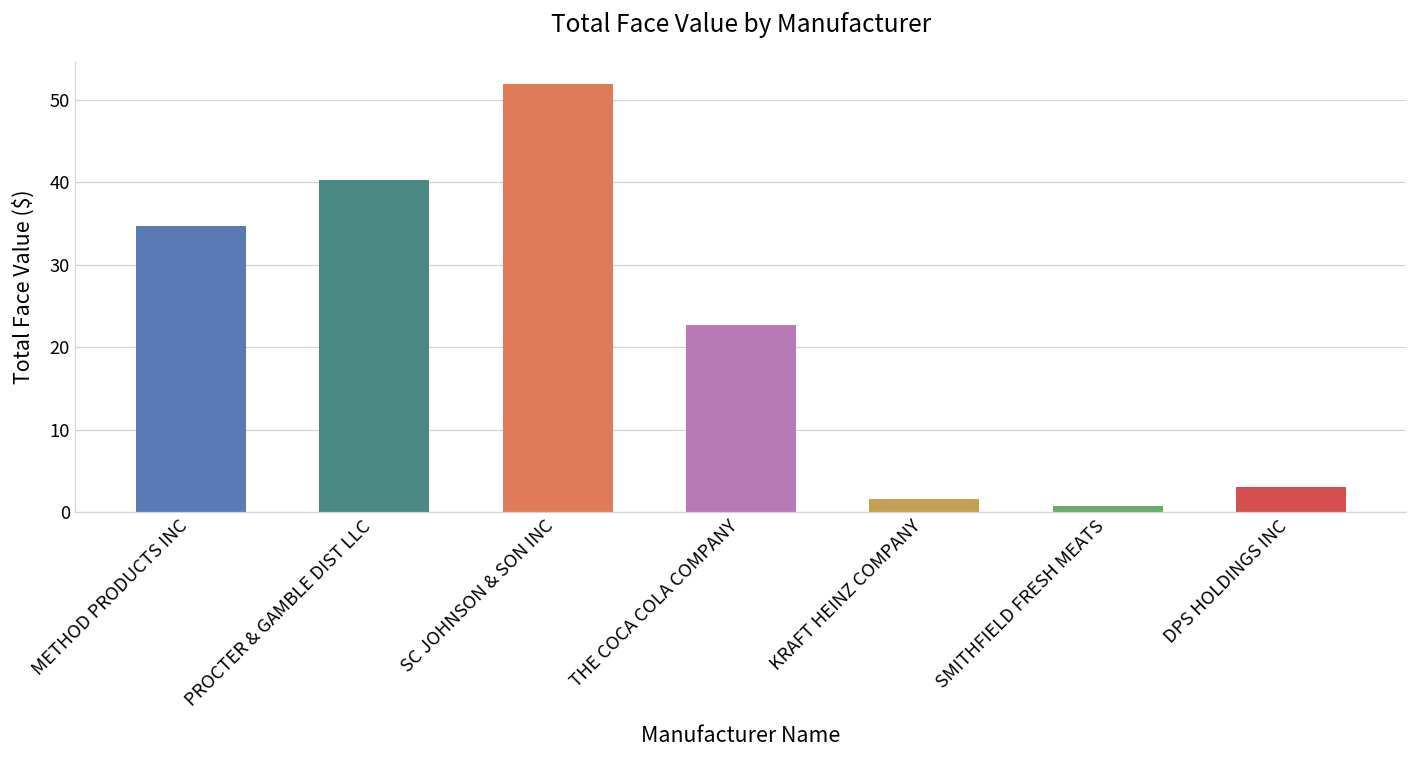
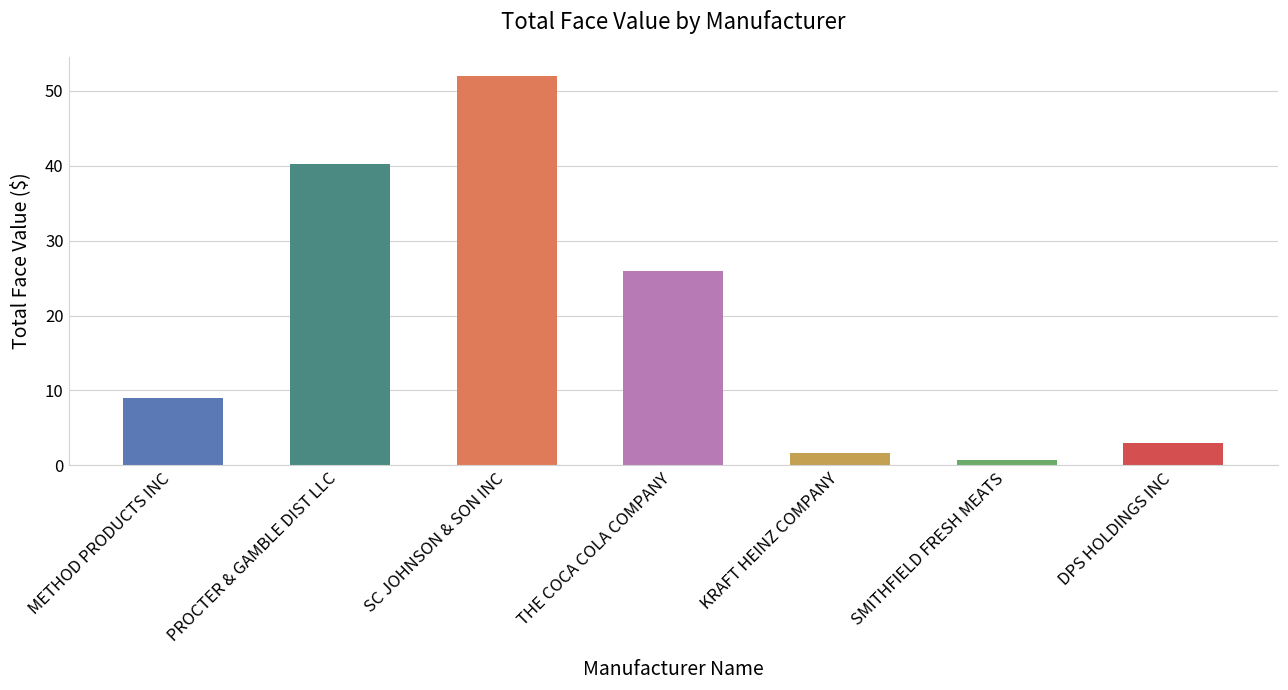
  {
-   "METHOD PRODUCTS INC": 35,
+   "METHOD PRODUCTS INC": 9,
    "PROCTER & GAMBLE DIST LLC": 40,
    "SC JOHNSON & SON INC": 52,
-   "THE COCA COLA COMPANY": 23,
+   "THE COCA COLA COMPANY": 26,
    "KRAFT HEINZ COMPANY": 2,
    "SMITHFIELD FRESH MEATS": 1,
    "DPS HOLDINGS INC": 3
  }
